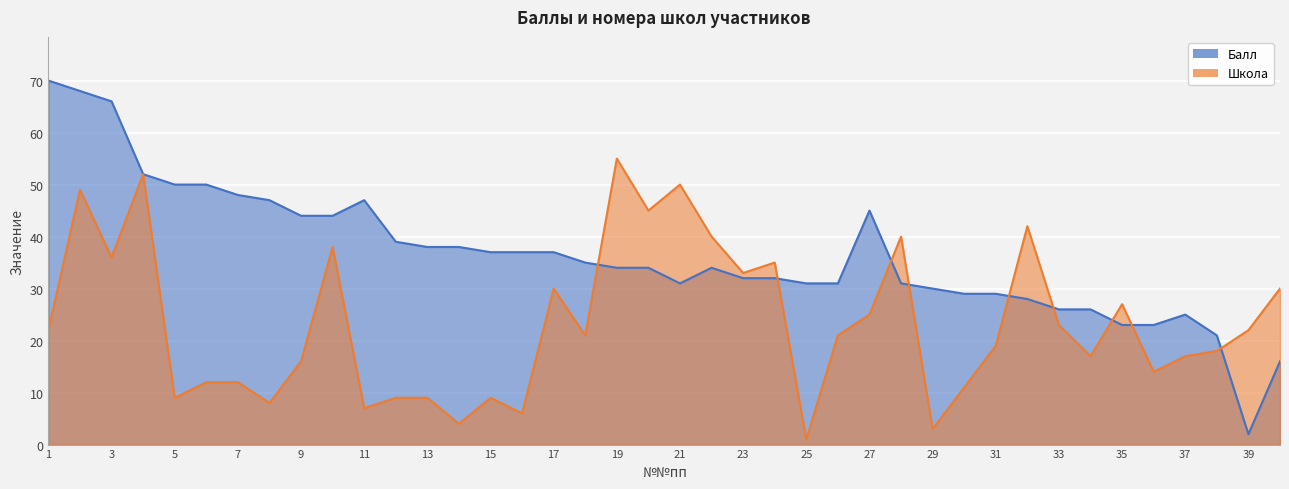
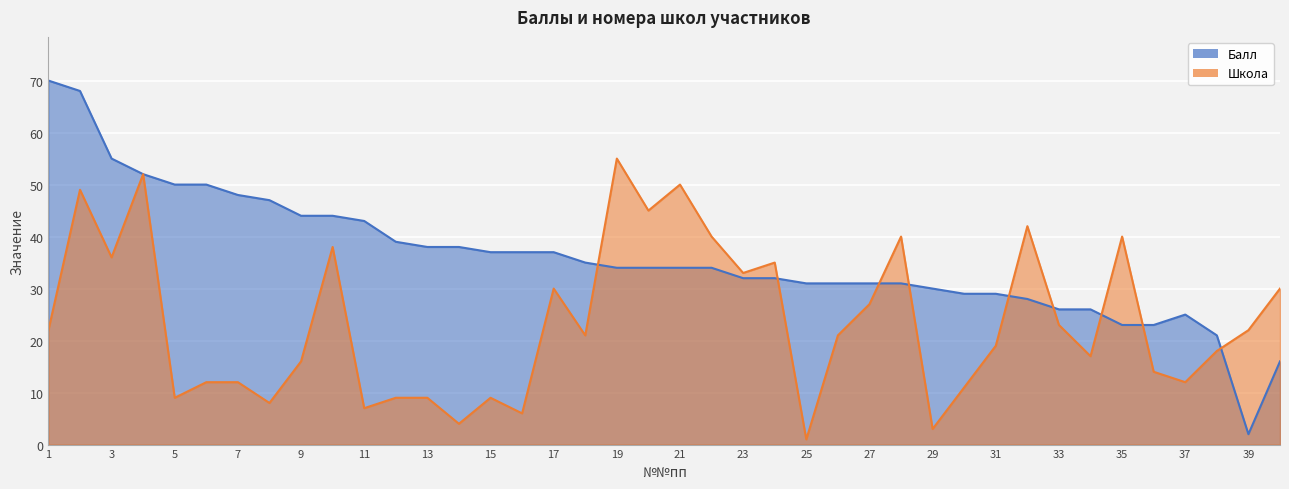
  {
    "Балл": {
      "1": 70,
-     "3": 66,
+     "3": 55,
      "5": 50,
      "7": 48,
      "9": 44,
-     "11": 47,
+     "11": 43,
      "13": 38,
      "15": 37,
      "17": 37,
      "19": 34,
-     "21": 31,
+     "21": 34,
      "23": 32,
      "25": 31,
-     "27": 45,
+     "27": 31,
      "29": 30,
      "31": 29,
      "33": 26,
      "35": 23,
      "37": 25,
      "39": 2
    },
    "Школа": {
      "1": 22,
      "3": 36,
      "5": 9,
      "7": 12,
      "9": 16,
      "11": 7,
      "13": 9,
      "15": 9,
      "17": 30,
      "19": 55,
      "21": 50,
      "23": 33,
      "25": 1,
-     "27": 25,
+     "27": 27,
      "29": 3,
      "31": 19,
      "33": 23,
-     "35": 27,
-     "37": 17,
+     "35": 40,
+     "37": 12,
      "39": 22
    }
  }
